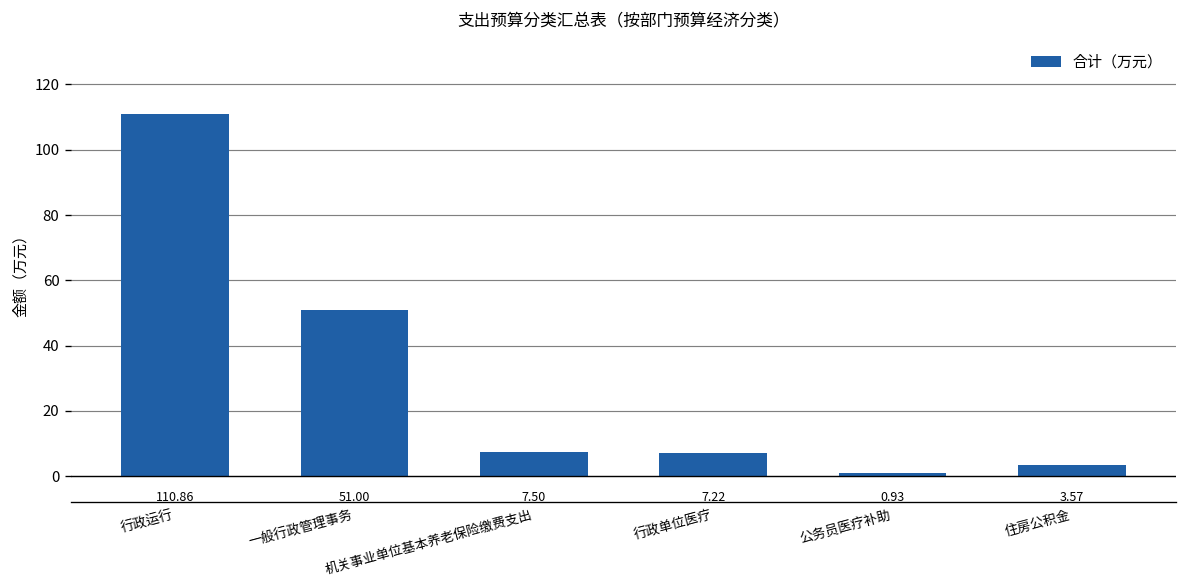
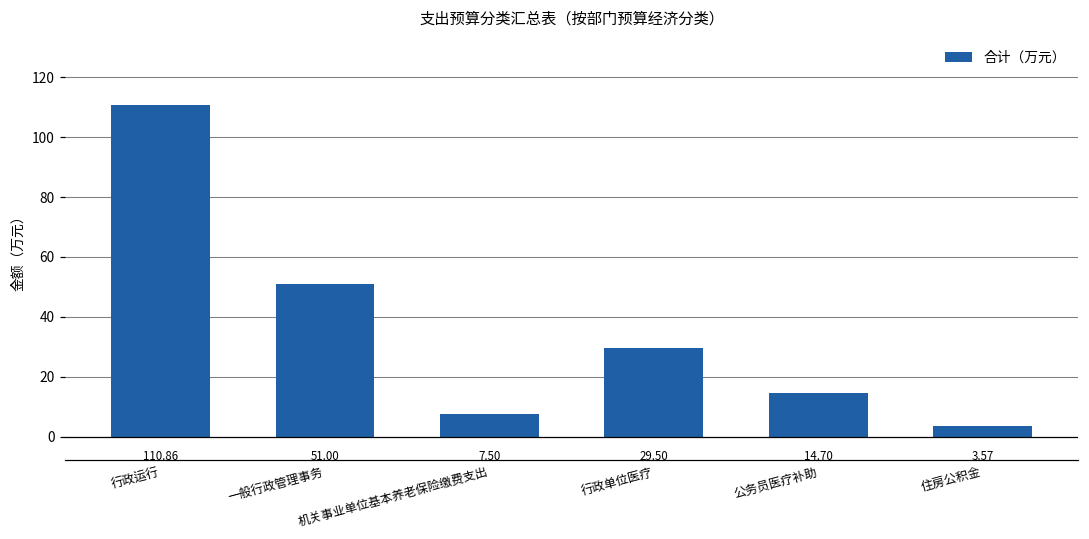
  {
-   "行政单位医疗": 7.22,
-   "公务员医疗补助": 0.93,
+   "行政单位医疗": 29.50,
+   "公务员医疗补助": 14.70,
    "住房公积金": 3.57
  }
